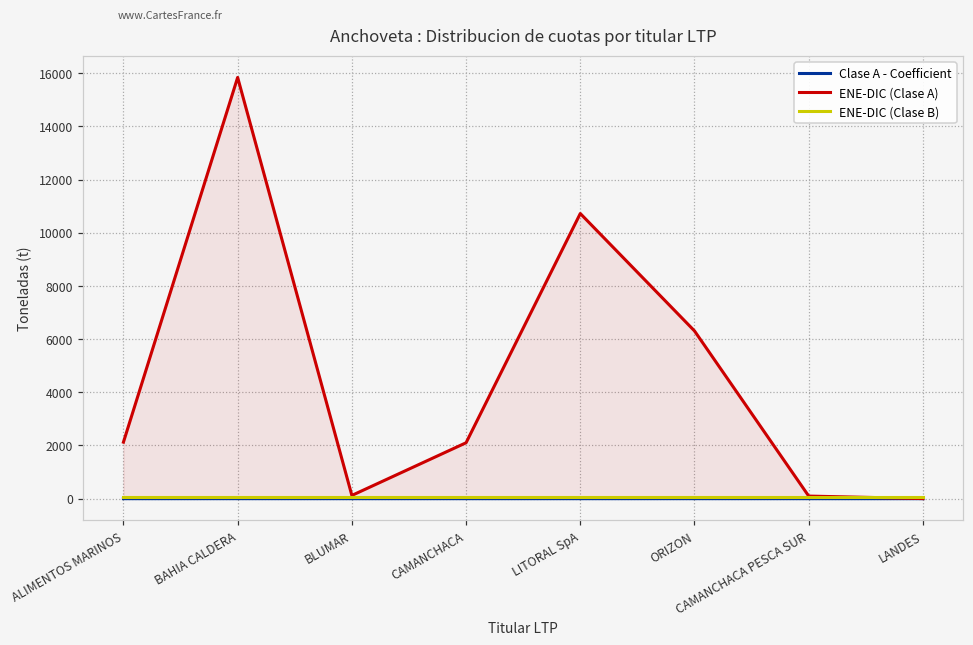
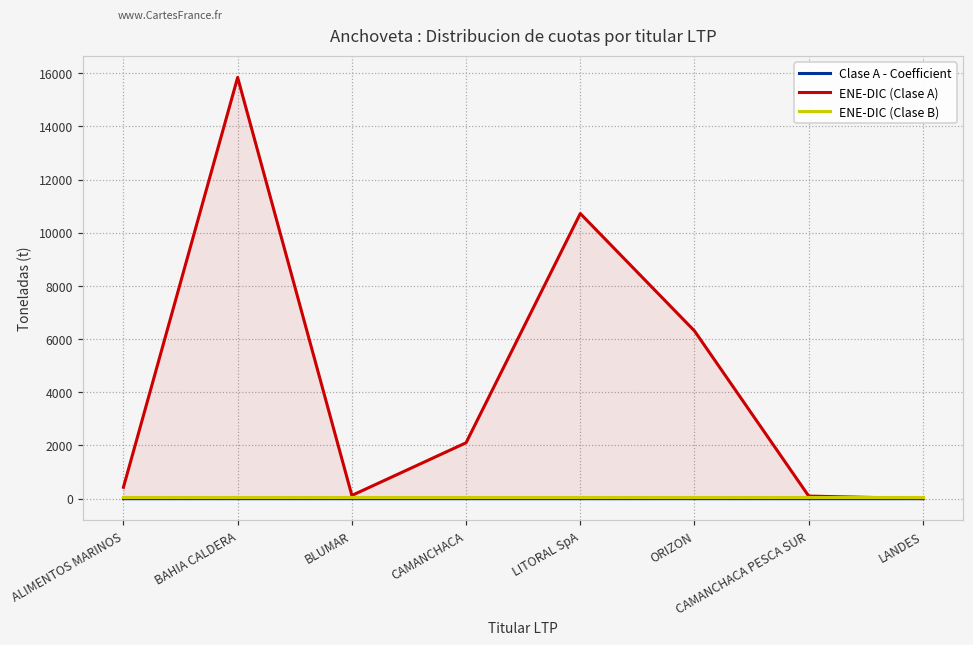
  {
    "ENE-DIC (Clase A)": {
-     "ALIMENTOS MARINOS": 2100,
+     "ALIMENTOS MARINOS": 400,
      "BAHIA CALDERA": 15800,
      "CAMANCHACA": 2100,
      "LITORAL SpA": 10700,
      "ORIZON": 6300
    }
  }
